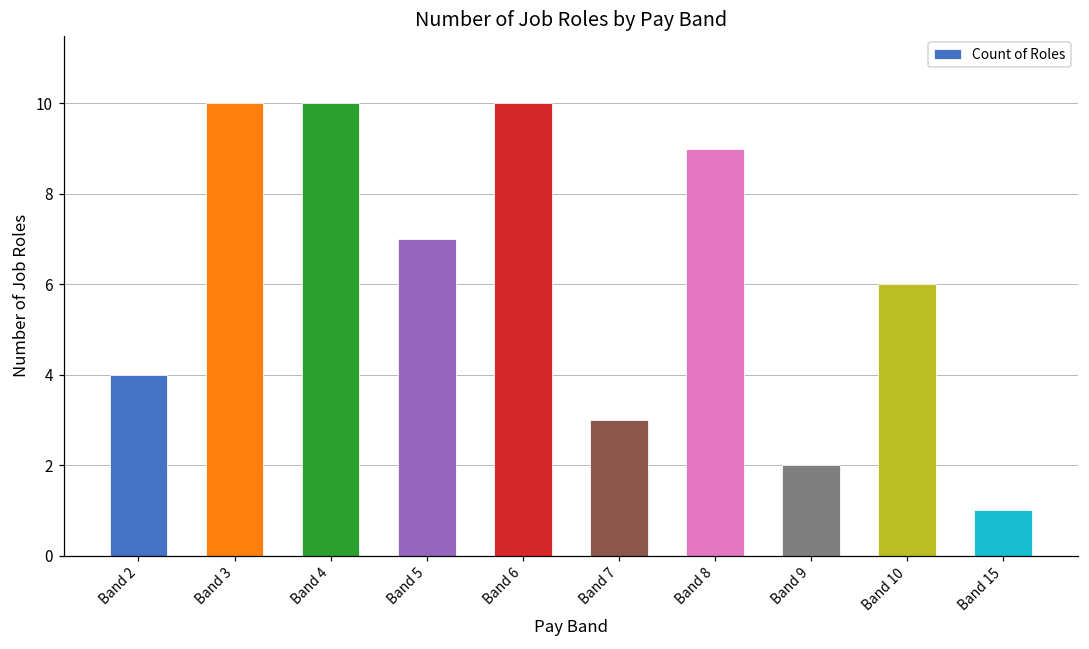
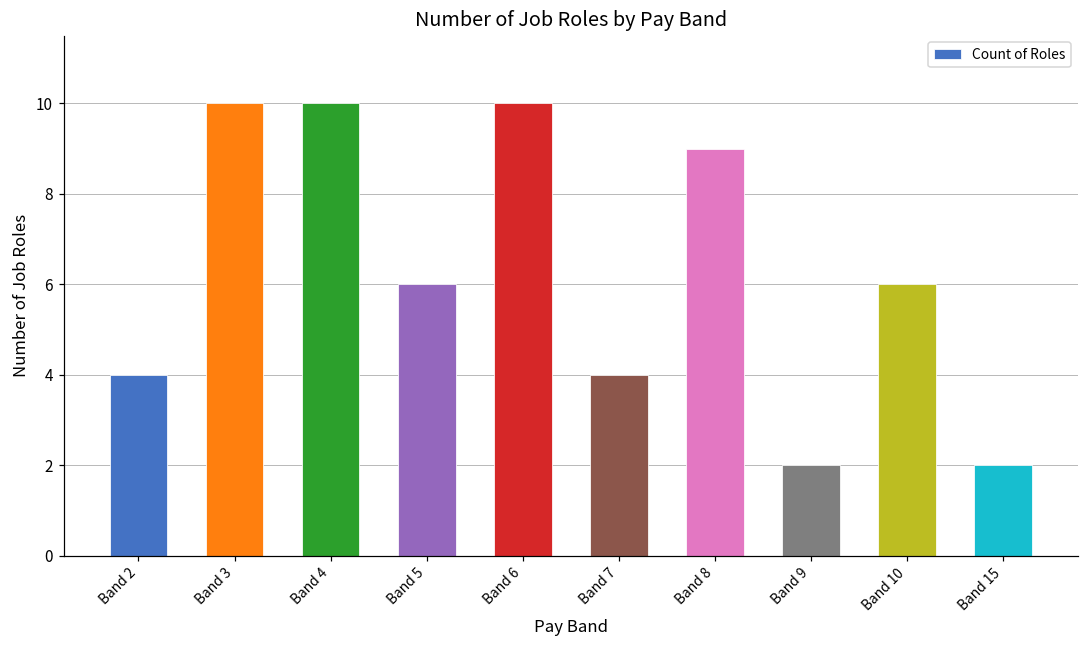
  {
    "Band 2": 4,
    "Band 3": 10,
    "Band 4": 10,
-   "Band 5": 7,
+   "Band 5": 6,
    "Band 6": 10,
-   "Band 7": 3,
+   "Band 7": 4,
    "Band 8": 9,
    "Band 9": 2,
    "Band 10": 6,
-   "Band 15": 1
+   "Band 15": 2
  }
